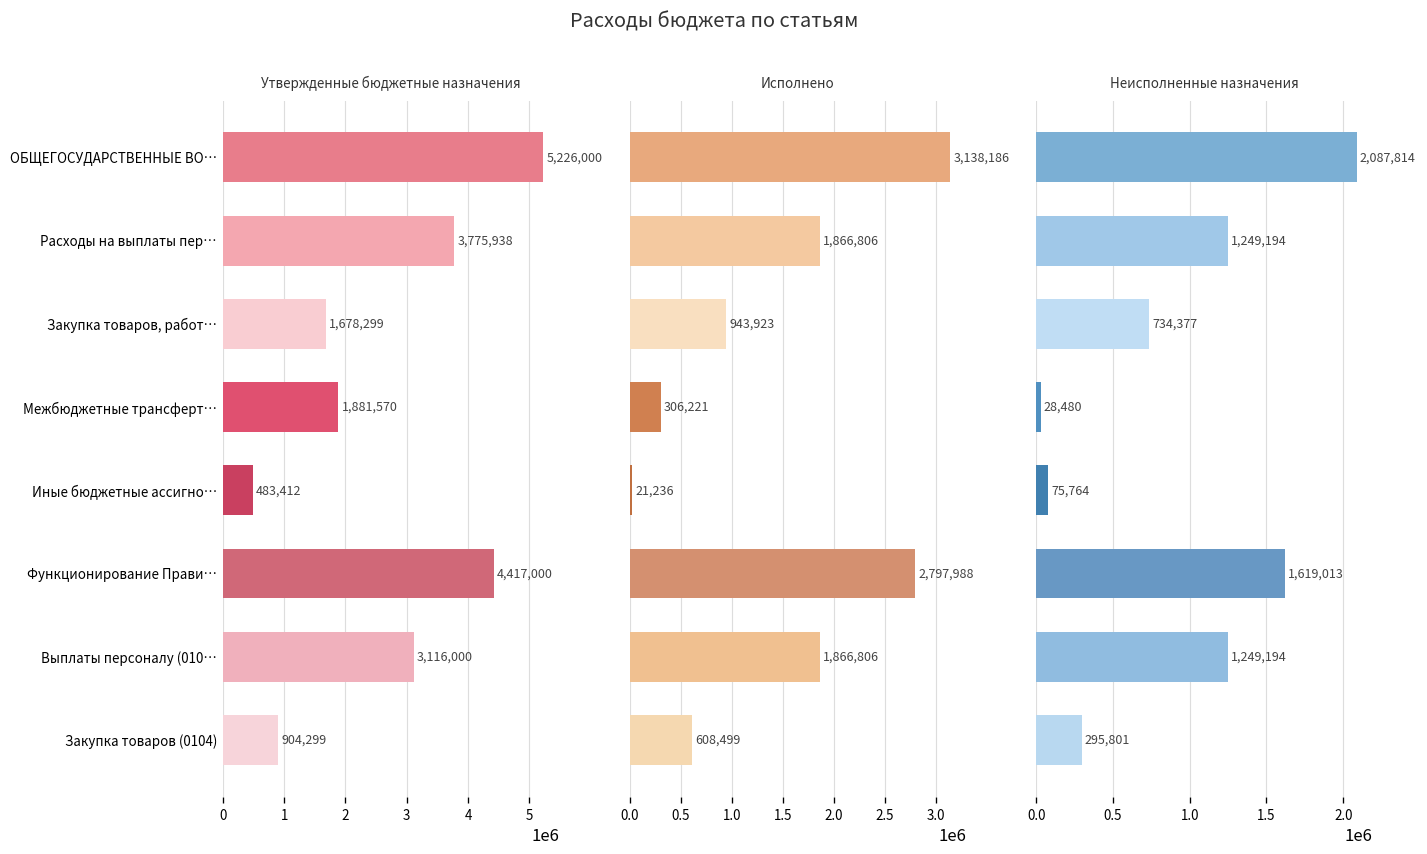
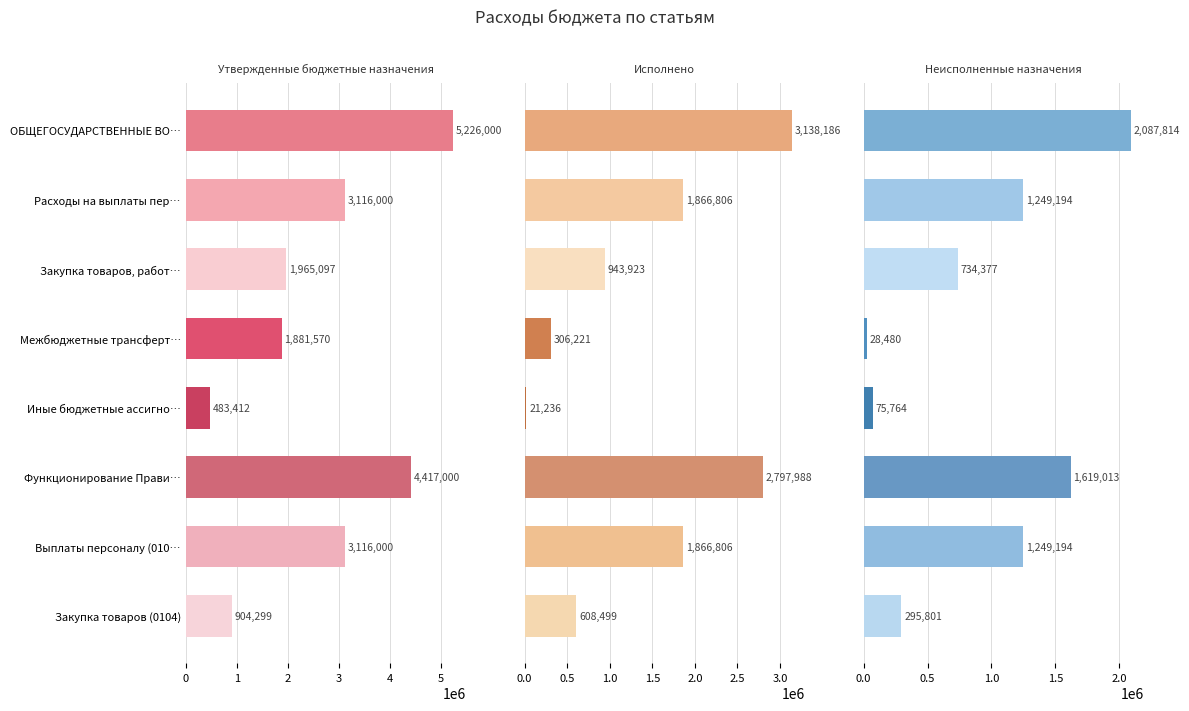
  {
    "Утвержденные бюджетные назначения": {
      "ОБЩЕГОСУДАРСТВЕННЫЕ ВО…": "5,226,000",
-     "Расходы на выплаты пер…": "3,775,938",
-     "Закупка товаров, работ…": "1,678,299",
+     "Расходы на выплаты пер…": "3,116,000",
+     "Закупка товаров, работ…": "1,965,097",
      "Межбюджетные трансферт…": "1,881,570",
      "Иные бюджетные ассигно…": "483,412",
      "Функционирование Прави…": "4,417,000",
      "Выплаты персоналу (010…": "3,116,000",
      "Закупка товаров (0104)": "904,299"
    }
  }
